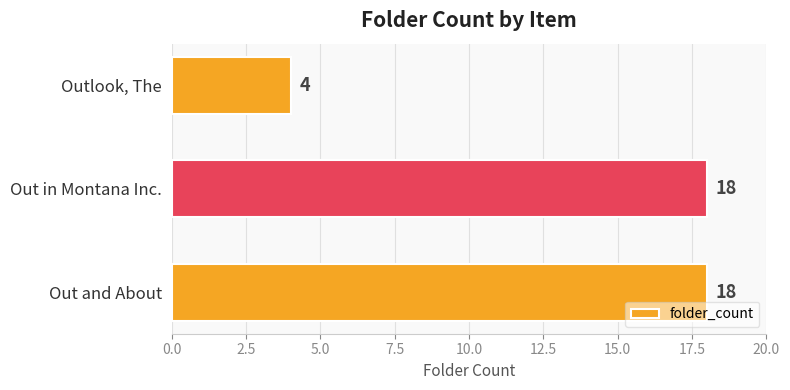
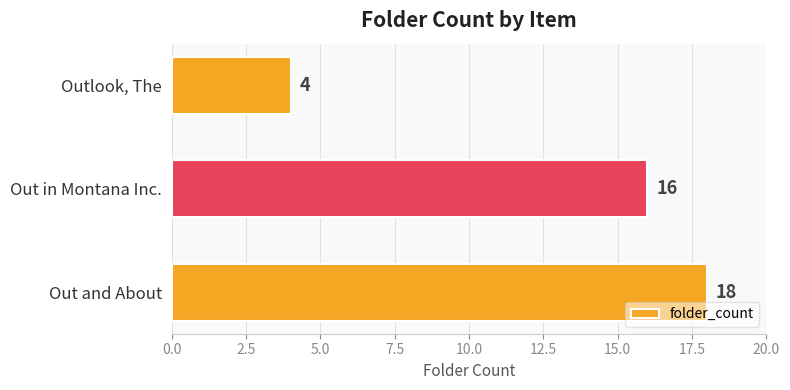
  {
    "Outlook, The": 4,
-   "Out in Montana Inc.": 18,
+   "Out in Montana Inc.": 16,
    "Out and About": 18
  }
